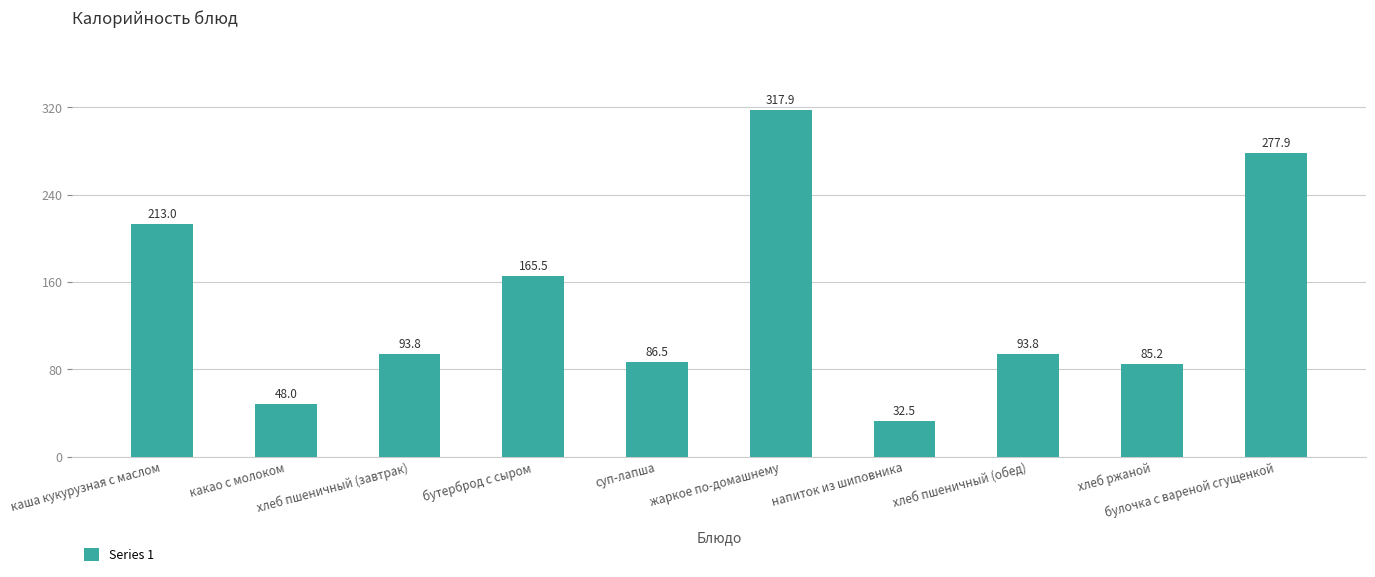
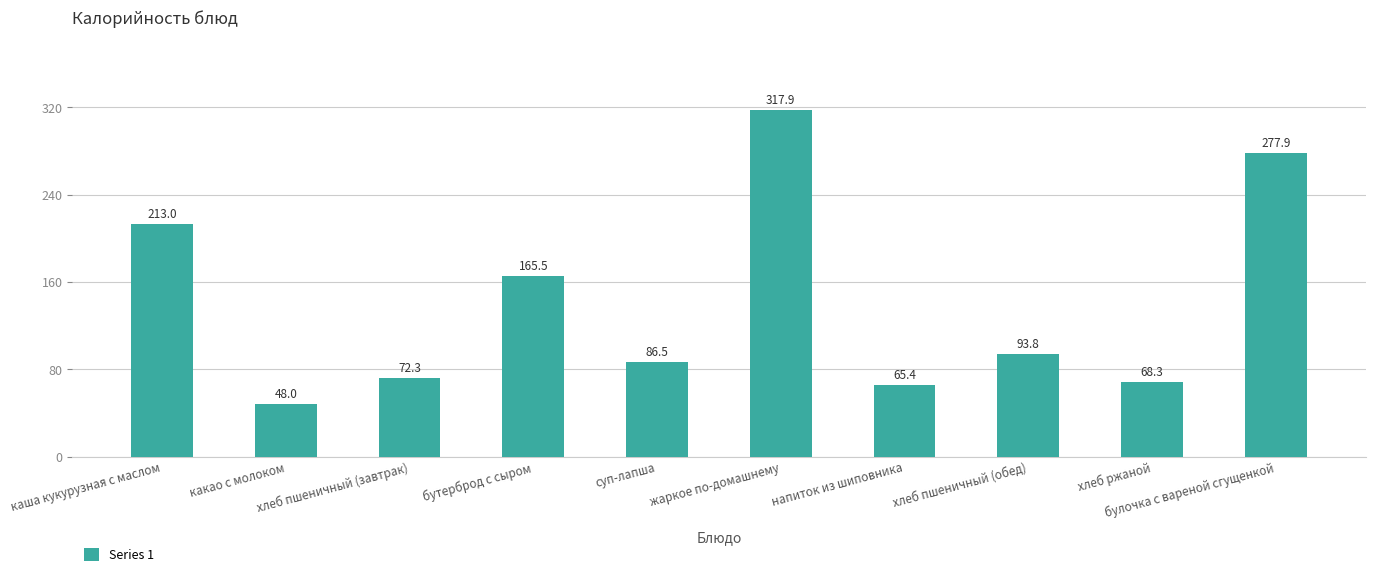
  {
    "каша кукурузная с маслом": 213.0,
    "какао с молоком": 48.0,
-   "хлеб пшеничный (завтрак)": 93.8,
+   "хлеб пшеничный (завтрак)": 72.3,
    "бутерброд с сыром": 165.5,
    "суп-лапша": 86.5,
    "жаркое по-домашнему": 317.9,
-   "напиток из шиповника": 32.5,
+   "напиток из шиповника": 65.4,
    "хлеб пшеничный (обед)": 93.8,
-   "хлеб ржаной": 85.2,
+   "хлеб ржаной": 68.3,
    "булочка с вареной сгущенкой": 277.9
  }
